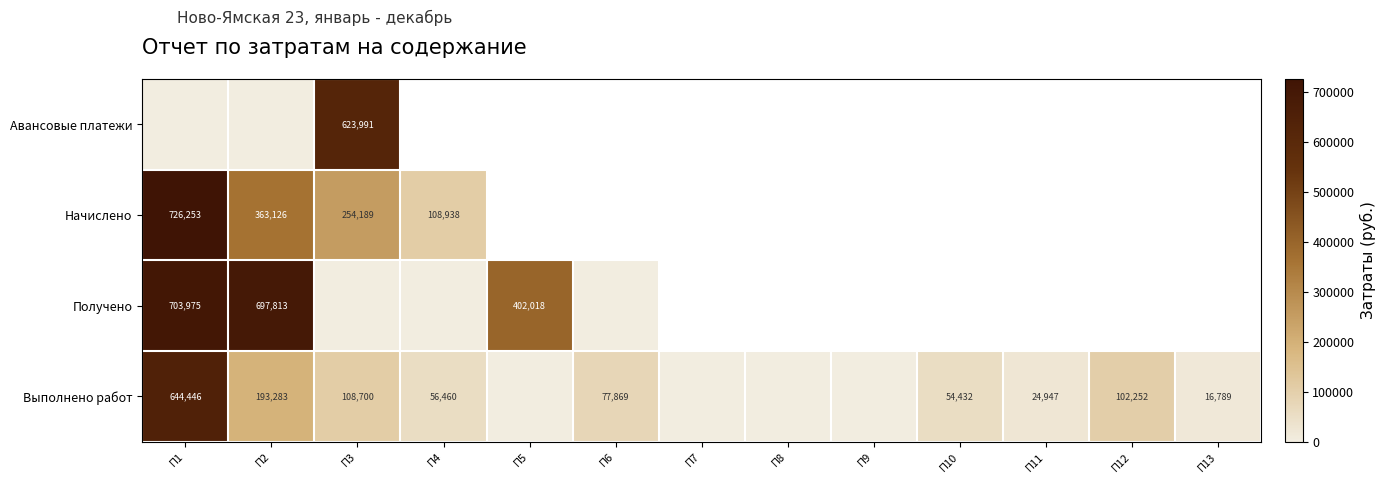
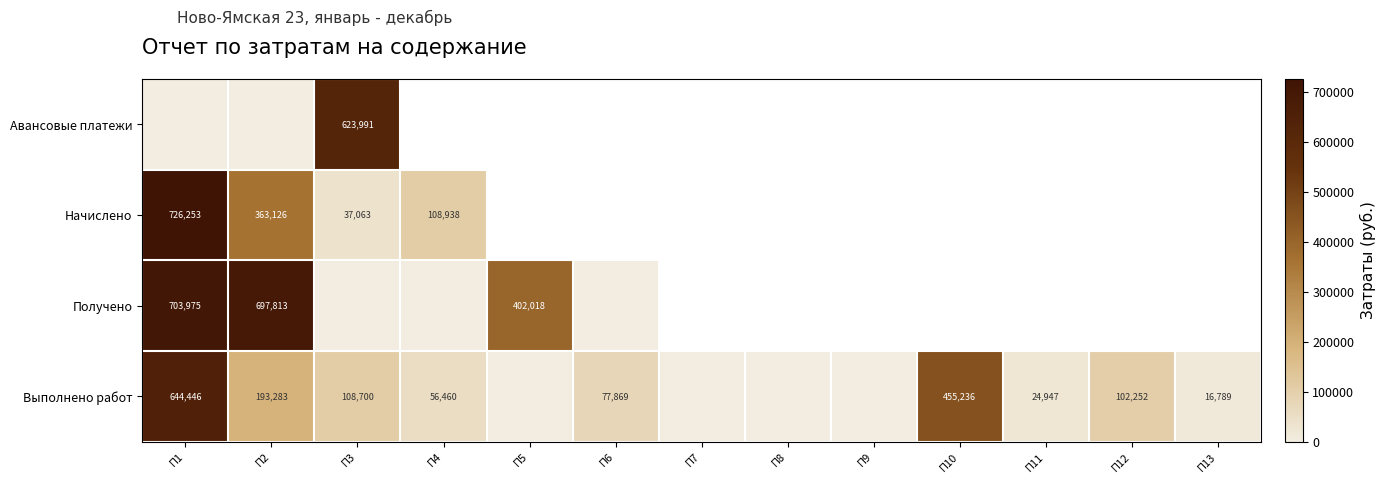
  {
    "Авансовые платежи": {
      "П3": "623,991"
    },
    "Начислено": {
      "П1": "726,253",
      "П2": "363,126",
-     "П3": "254,189",
+     "П3": "37,063",
      "П4": "108,938"
    },
    "Получено": {
      "П1": "703,975",
      "П2": "697,813",
      "П5": "402,018"
    },
    "Выполнено работ": {
      "П1": "644,446",
      "П2": "193,283",
      "П3": "108,700",
      "П4": "56,460",
      "П6": "77,869",
-     "П10": "54,432",
+     "П10": "455,236",
      "П11": "24,947",
      "П12": "102,252",
      "П13": "16,789"
    }
  }
